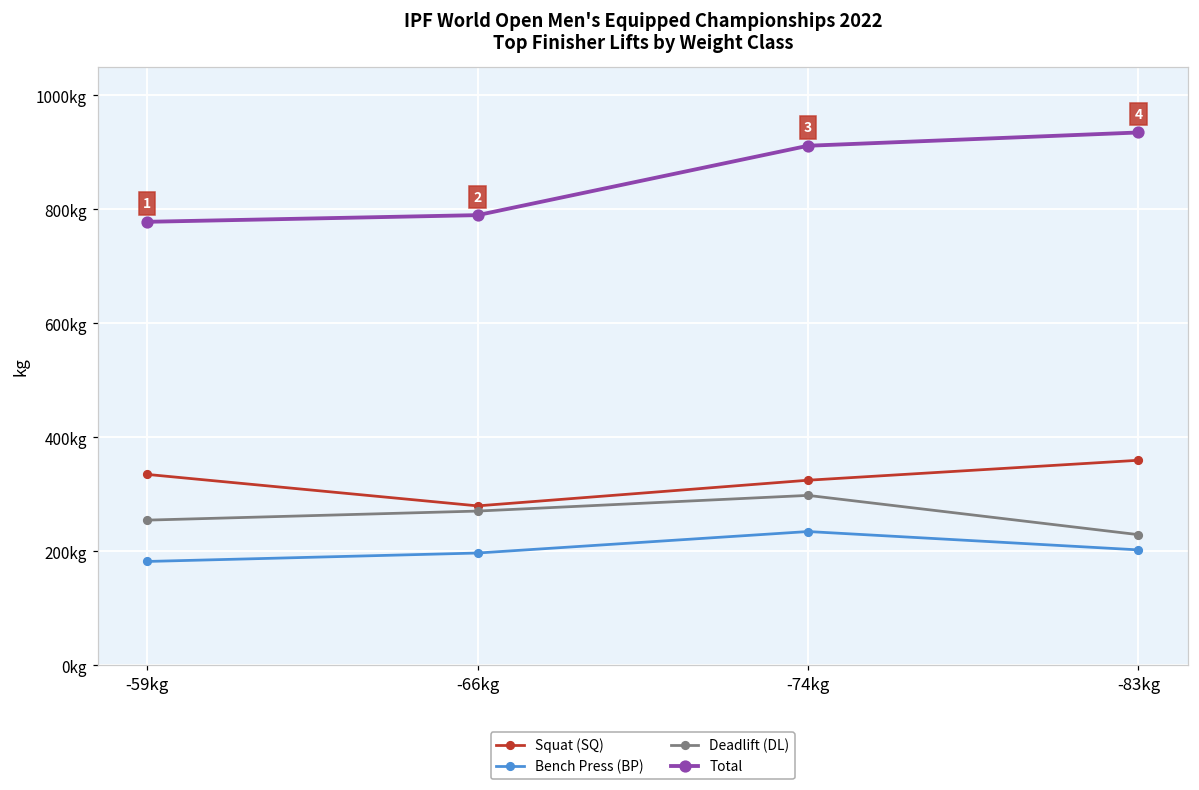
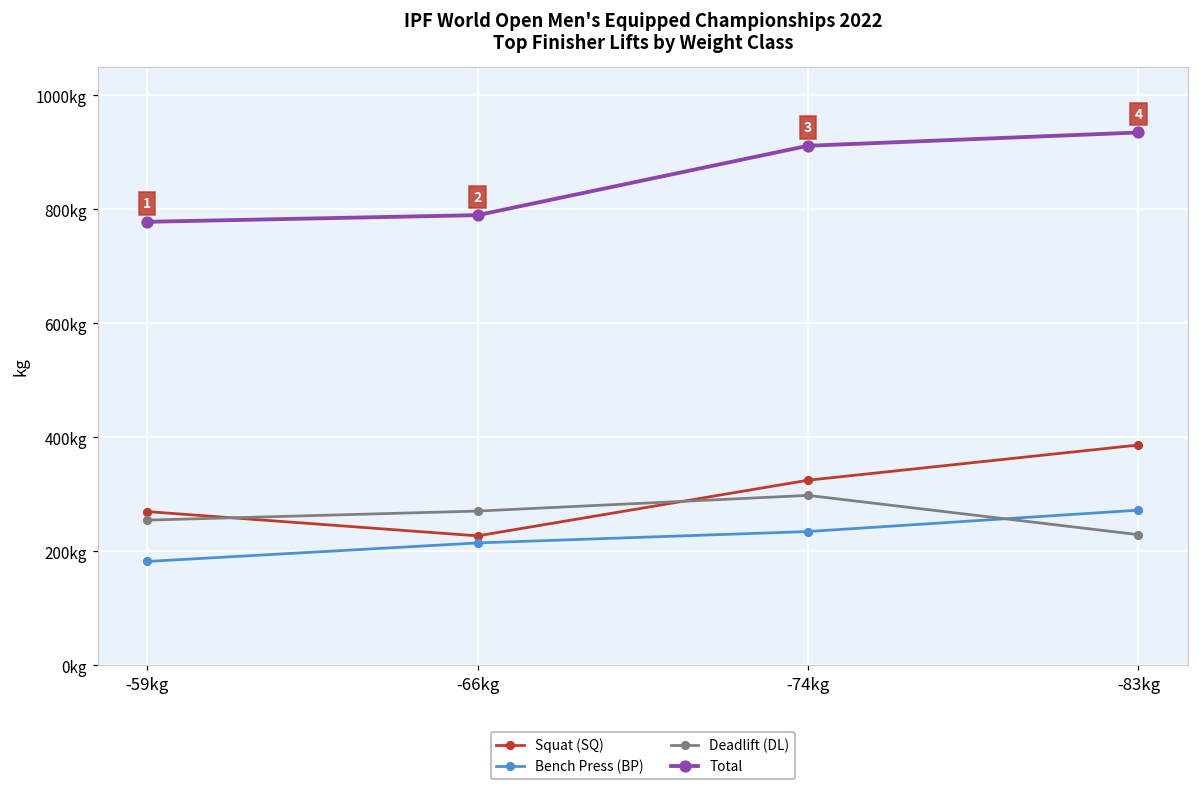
  {
    "Squat (SQ)": {
-     "-59kg": "340kg",
-     "-66kg": "280kg",
+     "-59kg": "270kg",
+     "-66kg": "230kg",
      "-74kg": "330kg",
-     "-83kg": "360kg"
+     "-83kg": "390kg"
    },
    "Bench Press (BP)": {
      "-59kg": "180kg",
-     "-66kg": "200kg",
+     "-66kg": "220kg",
      "-74kg": "240kg",
-     "-83kg": "200kg"
+     "-83kg": "270kg"
    },
    "Deadlift (DL)": {
      "-59kg": "260kg",
      "-66kg": "270kg",
      "-74kg": "300kg",
      "-83kg": "230kg"
    }
  }
